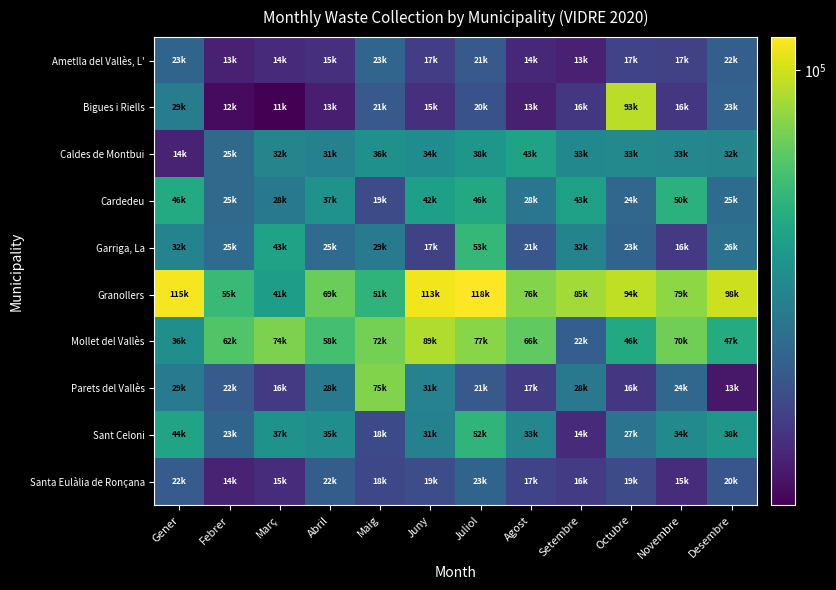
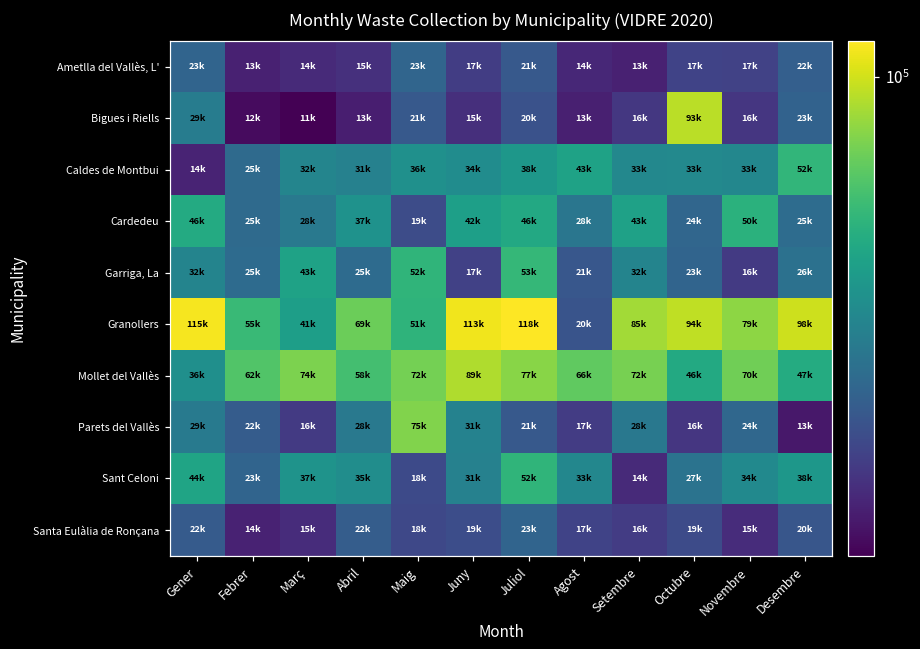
  {
    "Ametlla del Vallès, L'": {
      "Gener": "23k",
      "Febrer": "13k",
      "Març": "14k",
      "Abril": "15k",
      "Maig": "23k",
      "Juny": "17k",
      "Juliol": "21k",
      "Agost": "14k",
      "Setembre": "13k",
      "Octubre": "17k",
      "Novembre": "17k",
      "Desembre": "22k"
    },
    "Bigues i Riells": {
      "Gener": "29k",
      "Febrer": "12k",
      "Març": "11k",
      "Abril": "13k",
      "Maig": "21k",
      "Juny": "15k",
      "Juliol": "20k",
      "Agost": "13k",
      "Setembre": "16k",
      "Octubre": "93k",
      "Novembre": "16k",
      "Desembre": "23k"
    },
    "Caldes de Montbui": {
      "Gener": "14k",
      "Febrer": "25k",
      "Març": "32k",
      "Abril": "31k",
      "Maig": "36k",
      "Juny": "34k",
      "Juliol": "38k",
      "Agost": "43k",
      "Setembre": "33k",
      "Octubre": "33k",
      "Novembre": "33k",
-     "Desembre": "32k"
+     "Desembre": "52k"
    },
    "Cardedeu": {
      "Gener": "46k",
      "Febrer": "25k",
      "Març": "28k",
      "Abril": "37k",
      "Maig": "19k",
      "Juny": "42k",
      "Juliol": "46k",
      "Agost": "28k",
      "Setembre": "43k",
      "Octubre": "24k",
      "Novembre": "50k",
      "Desembre": "25k"
    },
    "Garriga, La": {
      "Gener": "32k",
      "Febrer": "25k",
      "Març": "43k",
      "Abril": "25k",
-     "Maig": "29k",
+     "Maig": "52k",
      "Juny": "17k",
      "Juliol": "53k",
      "Agost": "21k",
      "Setembre": "32k",
      "Octubre": "23k",
      "Novembre": "16k",
      "Desembre": "26k"
    },
    "Granollers": {
      "Gener": "115k",
      "Febrer": "55k",
      "Març": "41k",
      "Abril": "69k",
      "Maig": "51k",
      "Juny": "113k",
      "Juliol": "118k",
-     "Agost": "76k",
+     "Agost": "20k",
      "Setembre": "85k",
      "Octubre": "94k",
      "Novembre": "79k",
      "Desembre": "98k"
    },
    "Mollet del Vallès": {
      "Gener": "36k",
      "Febrer": "62k",
      "Març": "74k",
      "Abril": "58k",
      "Maig": "72k",
      "Juny": "89k",
      "Juliol": "77k",
      "Agost": "66k",
-     "Setembre": "22k",
+     "Setembre": "72k",
      "Octubre": "46k",
      "Novembre": "70k",
      "Desembre": "47k"
    },
    "Parets del Vallès": {
      "Gener": "29k",
      "Febrer": "22k",
      "Març": "16k",
      "Abril": "28k",
      "Maig": "75k",
      "Juny": "31k",
      "Juliol": "21k",
      "Agost": "17k",
      "Setembre": "28k",
      "Octubre": "16k",
      "Novembre": "24k",
      "Desembre": "13k"
    },
    "Sant Celoni": {
      "Gener": "44k",
      "Febrer": "23k",
      "Març": "37k",
      "Abril": "35k",
      "Maig": "18k",
      "Juny": "31k",
      "Juliol": "52k",
      "Agost": "33k",
      "Setembre": "14k",
      "Octubre": "27k",
      "Novembre": "34k",
      "Desembre": "38k"
    },
    "Santa Eulàlia de Ronçana": {
      "Gener": "22k",
      "Febrer": "14k",
      "Març": "15k",
      "Abril": "22k",
      "Maig": "18k",
      "Juny": "19k",
      "Juliol": "23k",
      "Agost": "17k",
      "Setembre": "16k",
      "Octubre": "19k",
      "Novembre": "15k",
      "Desembre": "20k"
    }
  }
